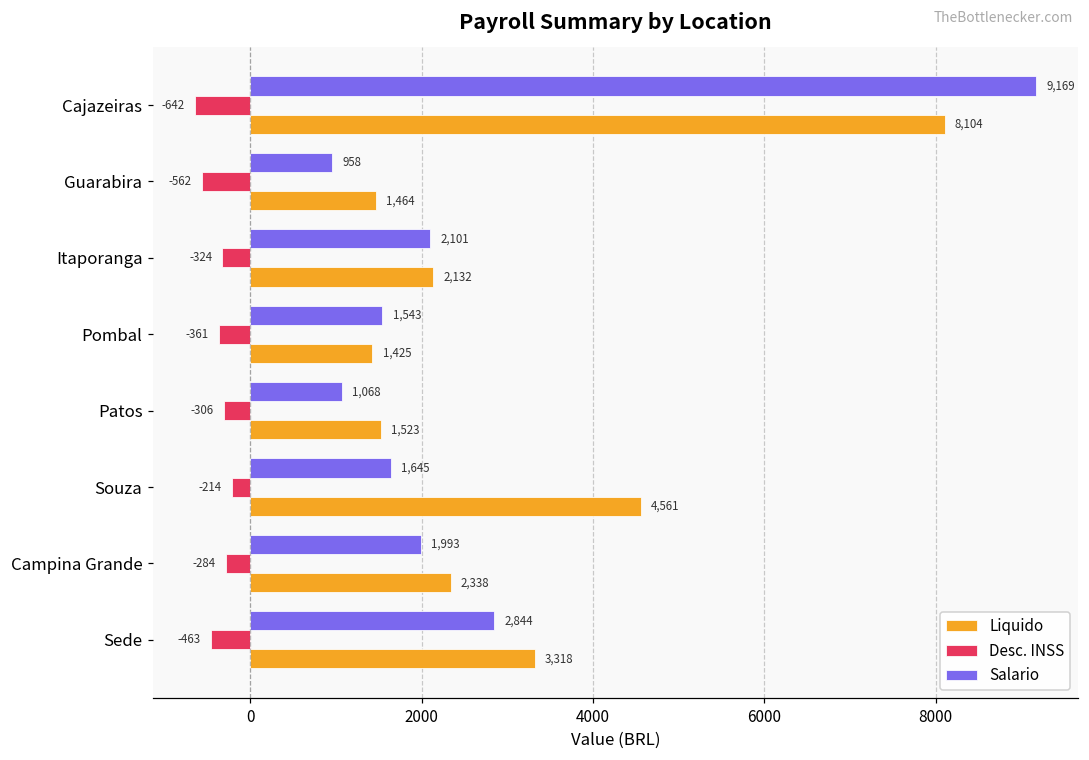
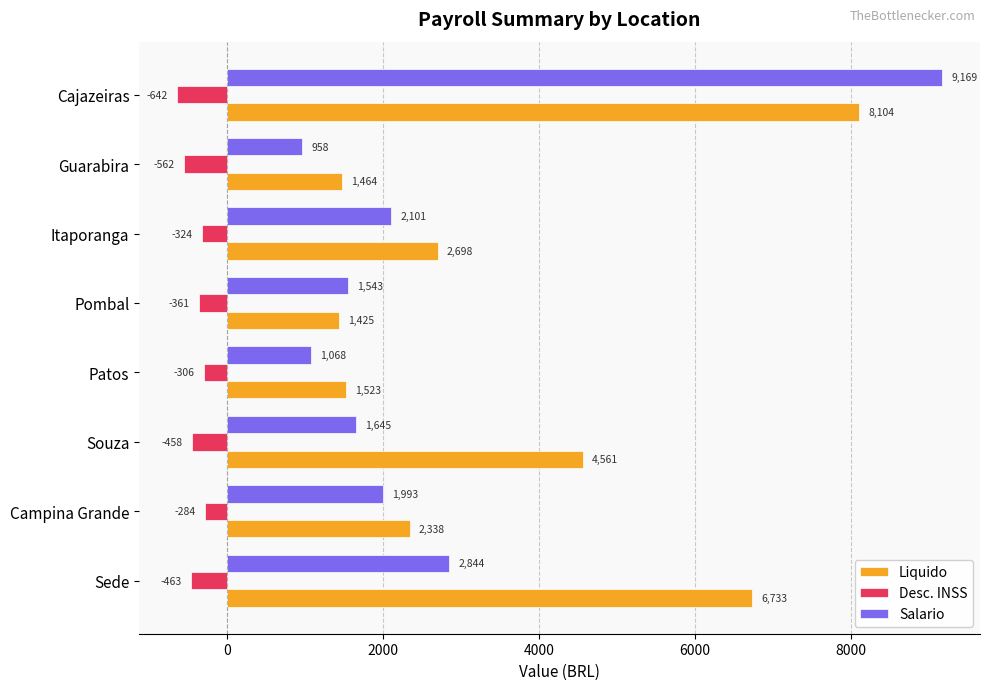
  {
    "Liquido": {
      "Cajazeiras": "8,104",
      "Guarabira": "1,464",
-     "Itaporanga": "2,132",
+     "Itaporanga": "2,698",
      "Pombal": "1,425",
      "Patos": "1,523",
      "Souza": "4,561",
      "Campina Grande": "2,338",
-     "Sede": "3,318"
+     "Sede": "6,733"
    },
    "Desc. INSS": {
      "Cajazeiras": "-642",
      "Guarabira": "-562",
      "Itaporanga": "-324",
      "Pombal": "-361",
      "Patos": "-306",
-     "Souza": "-214",
+     "Souza": "-458",
      "Campina Grande": "-284",
      "Sede": "-463"
    },
    "Salario": {
      "Cajazeiras": "9,169",
      "Guarabira": "958",
      "Itaporanga": "2,101",
      "Pombal": "1,543",
      "Patos": "1,068",
      "Souza": "1,645",
      "Campina Grande": "1,993",
      "Sede": "2,844"
    }
  }
